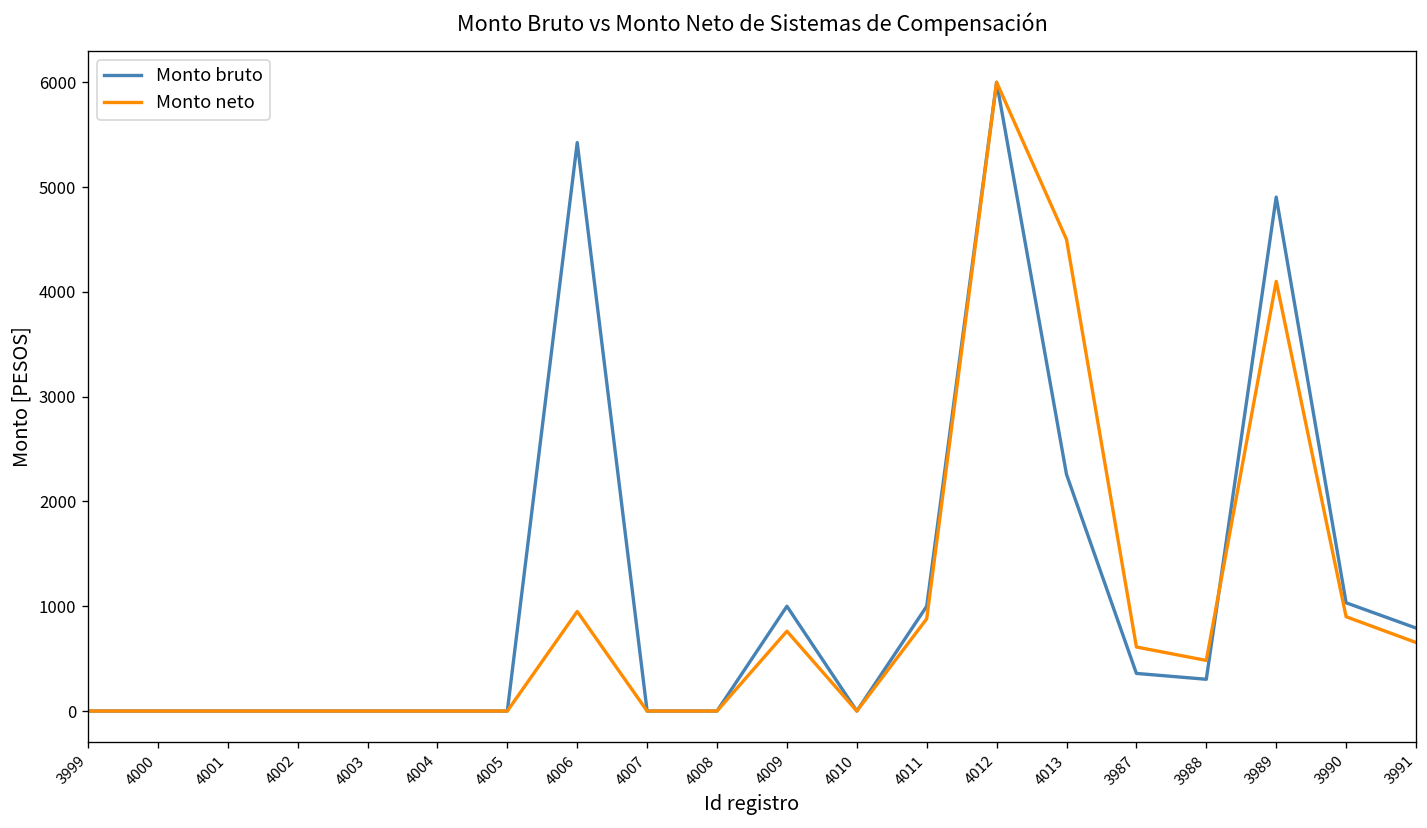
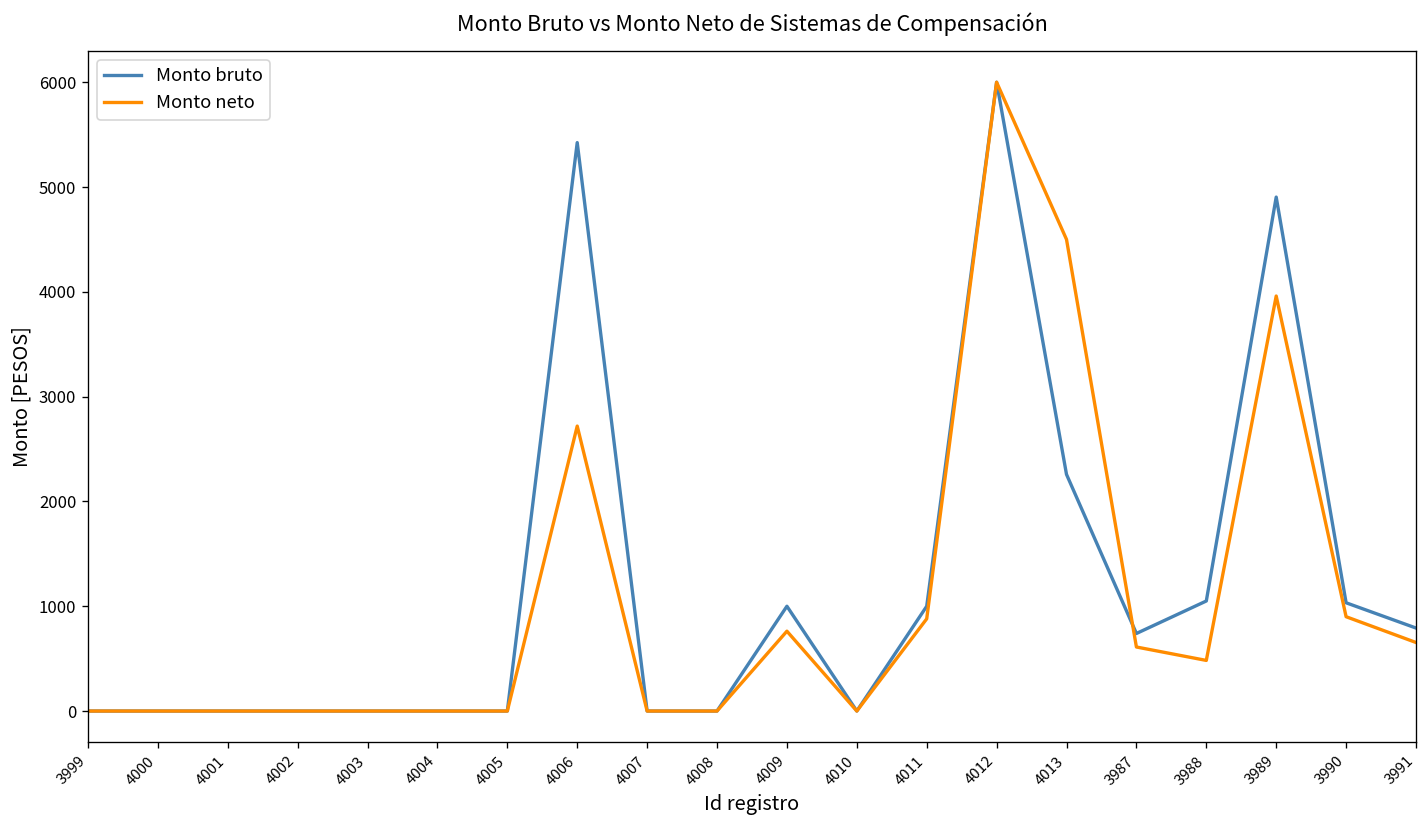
  {
    "Monto bruto": {
      "4006": 5400,
      "4009": 1000,
      "4011": 1000,
      "4013": 2300,
-     "3987": 400,
-     "3988": 300,
+     "3987": 700,
+     "3988": 1100,
      "3989": 4900,
      "3990": 1000,
      "3991": 800
    },
    "Monto neto": {
-     "4006": 1000,
+     "4006": 2700,
      "4009": 800,
      "4011": 900,
      "4013": 4500,
      "3987": 600,
      "3988": 500,
-     "3989": 4100,
+     "3989": 4000,
      "3990": 900,
      "3991": 700
    }
  }
